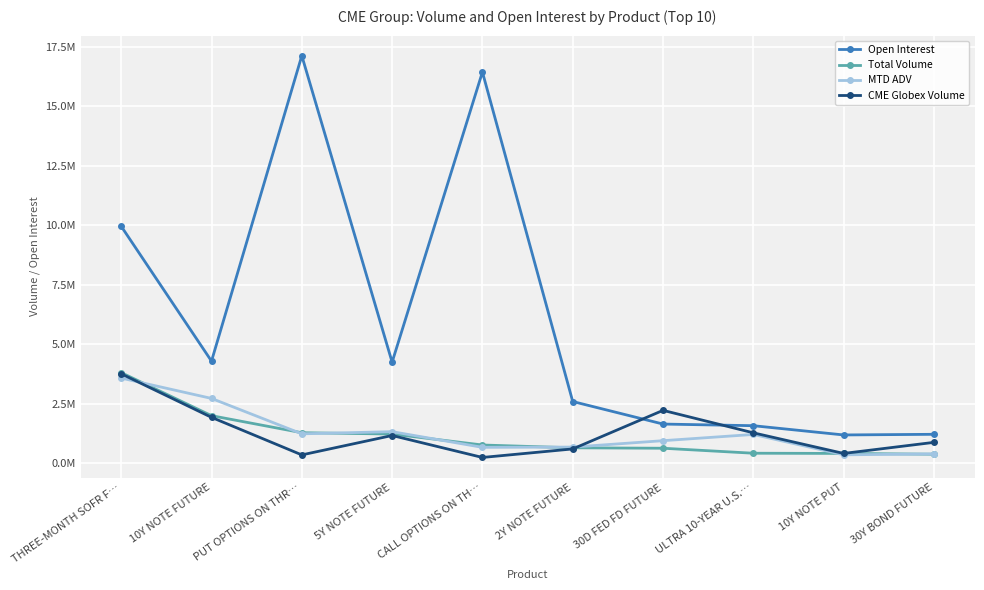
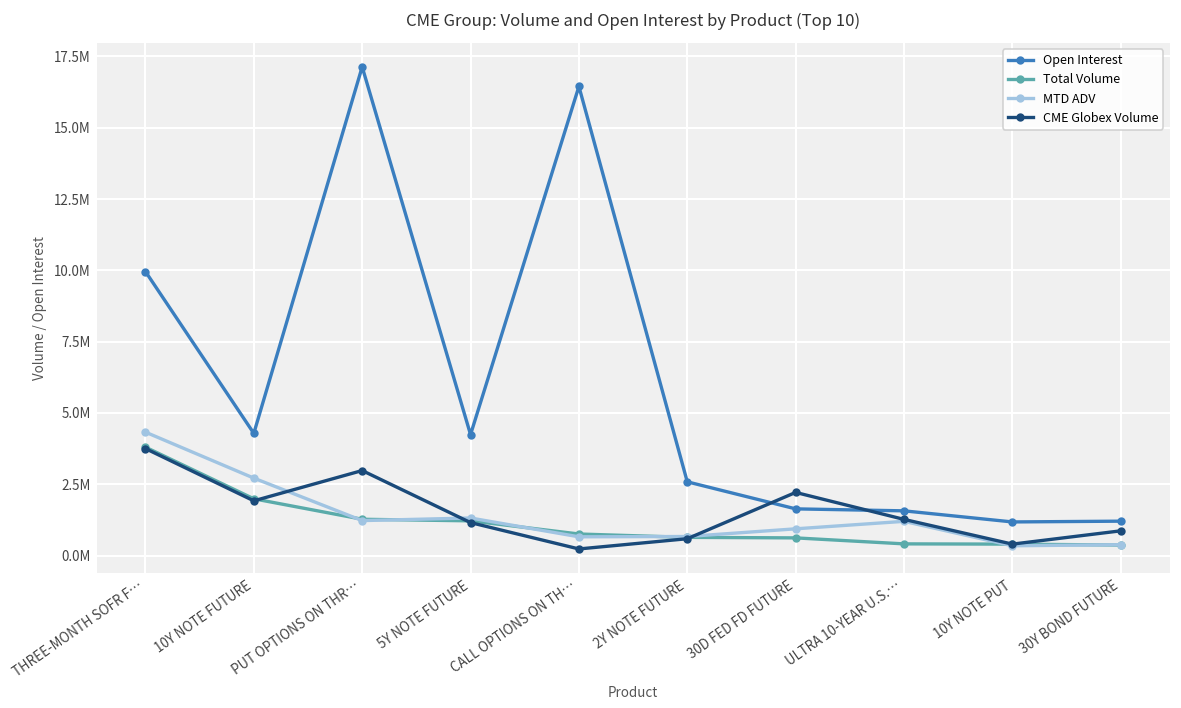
  {
    "MTD ADV": {
-     "THREE-MONTH SOFR F…": 3600000,
+     "THREE-MONTH SOFR F…": 4300000,
      "10Y NOTE FUTURE": 2700000,
      "30D FED FD FUTURE": 900000
    },
    "CME Globex Volume": {
-     "PUT OPTIONS ON THR…": 300000,
+     "PUT OPTIONS ON THR…": 3000000,
      "CALL OPTIONS ON TH…": 200000,
      "30D FED FD FUTURE": 2200000,
      "30Y BOND FUTURE": 900000
    }
  }
